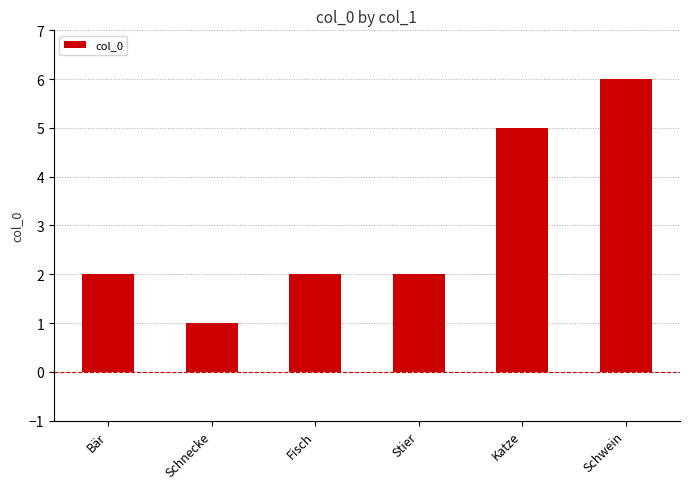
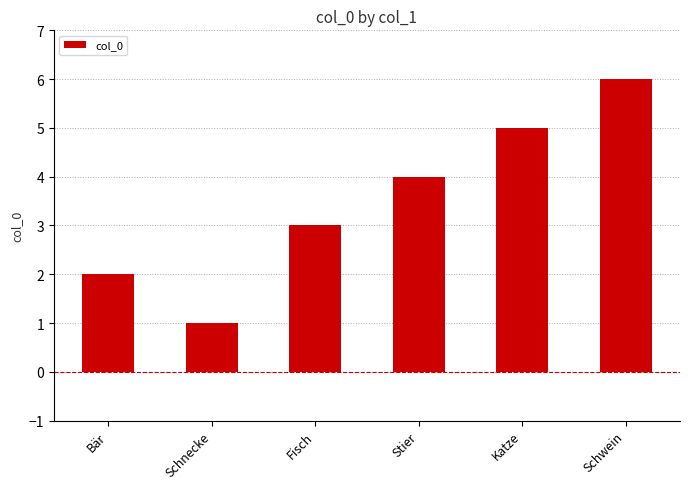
  {
    "Bär": 2,
    "Schnecke": 1,
-   "Fisch": 2,
-   "Stier": 2,
+   "Fisch": 3,
+   "Stier": 4,
    "Katze": 5,
    "Schwein": 6
  }
